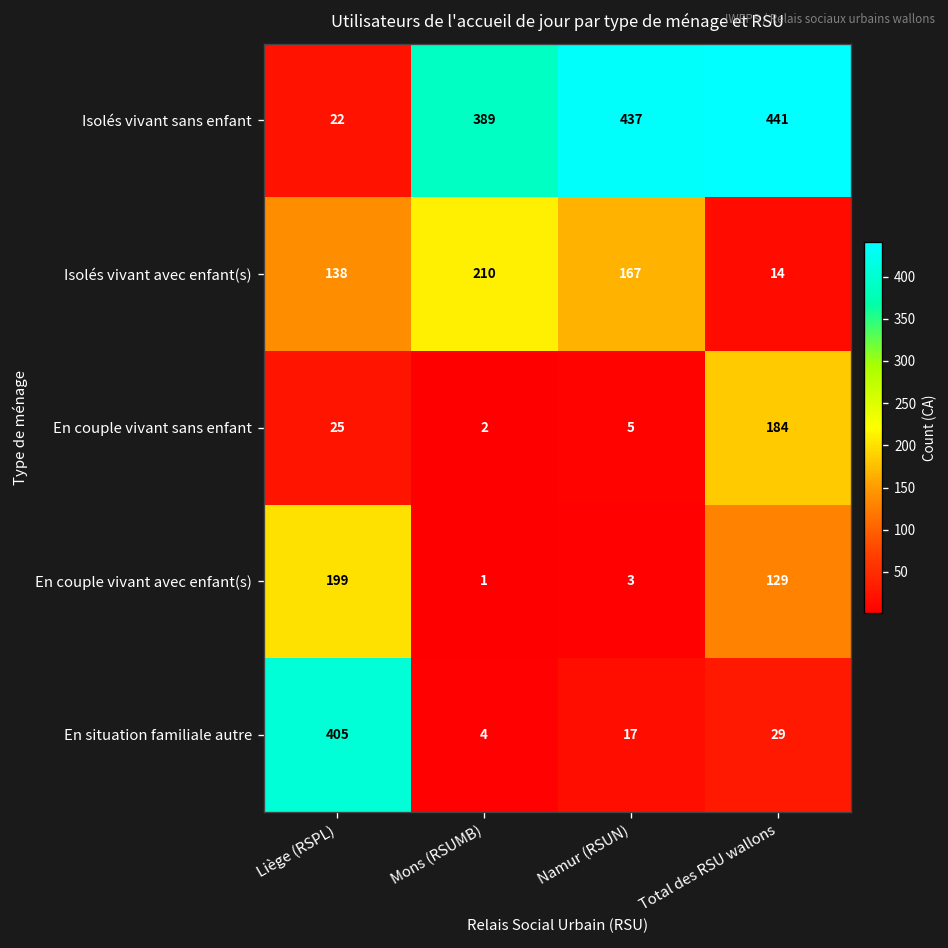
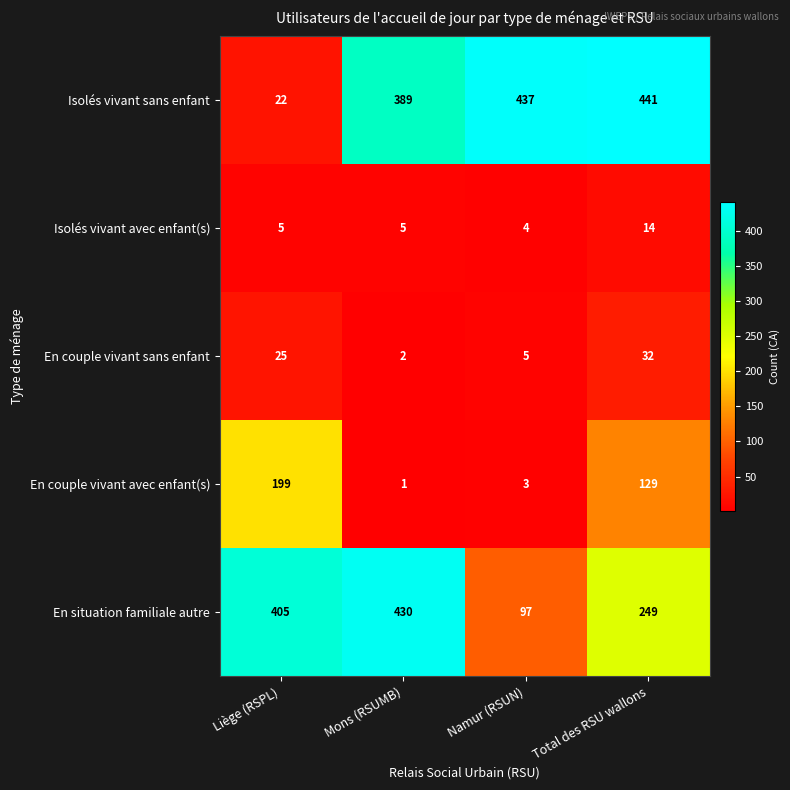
  {
    "Isolés vivant sans enfant": {
      "Liège (RSPL)": 22,
      "Mons (RSUMB)": 389,
      "Namur (RSUN)": 437,
      "Total des RSU wallons": 441
    },
    "Isolés vivant avec enfant(s)": {
-     "Liège (RSPL)": 138,
-     "Mons (RSUMB)": 210,
-     "Namur (RSUN)": 167,
+     "Liège (RSPL)": 5,
+     "Mons (RSUMB)": 5,
+     "Namur (RSUN)": 4,
      "Total des RSU wallons": 14
    },
    "En couple vivant sans enfant": {
      "Liège (RSPL)": 25,
      "Mons (RSUMB)": 2,
      "Namur (RSUN)": 5,
-     "Total des RSU wallons": 184
+     "Total des RSU wallons": 32
    },
    "En couple vivant avec enfant(s)": {
      "Liège (RSPL)": 199,
      "Mons (RSUMB)": 1,
      "Namur (RSUN)": 3,
      "Total des RSU wallons": 129
    },
    "En situation familiale autre": {
      "Liège (RSPL)": 405,
-     "Mons (RSUMB)": 4,
-     "Namur (RSUN)": 17,
-     "Total des RSU wallons": 29
+     "Mons (RSUMB)": 430,
+     "Namur (RSUN)": 97,
+     "Total des RSU wallons": 249
    }
  }
